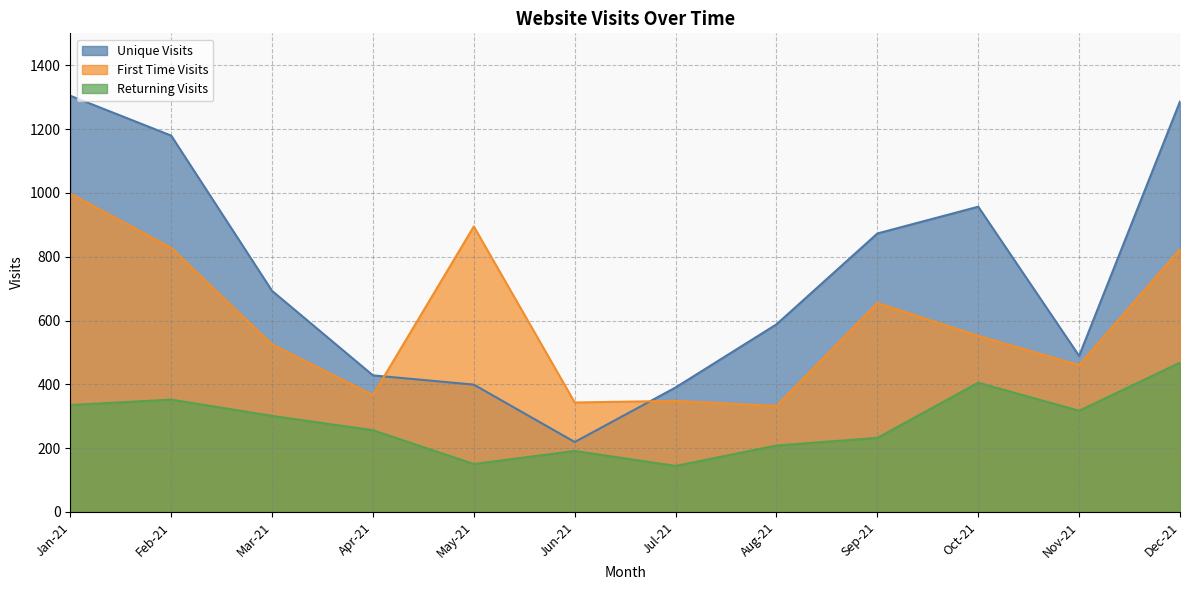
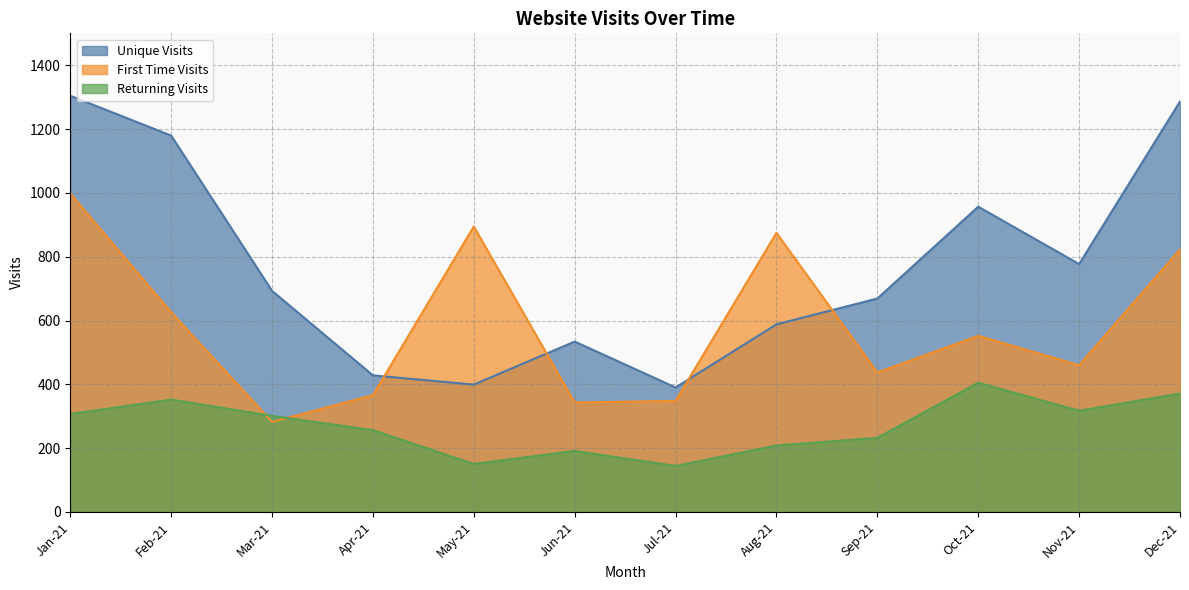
  {
    "Unique Visits": {
      "Jan-21": 1310,
      "Feb-21": 1180,
      "Mar-21": 690,
      "Apr-21": 430,
      "May-21": 400,
-     "Jun-21": 220,
+     "Jun-21": 530,
      "Jul-21": 390,
      "Aug-21": 590,
-     "Sep-21": 870,
+     "Sep-21": 670,
      "Oct-21": 960,
-     "Nov-21": 490,
+     "Nov-21": 780,
      "Dec-21": 1290
    },
    "First Time Visits": {
      "Jan-21": 1000,
-     "Feb-21": 830,
-     "Mar-21": 530,
+     "Feb-21": 630,
+     "Mar-21": 280,
      "Apr-21": 370,
      "May-21": 900,
      "Jun-21": 340,
      "Jul-21": 350,
-     "Aug-21": 330,
-     "Sep-21": 660,
+     "Aug-21": 880,
+     "Sep-21": 440,
      "Oct-21": 550,
      "Nov-21": 460,
      "Dec-21": 820
    },
    "Returning Visits": {
-     "Jan-21": 340,
+     "Jan-21": 310,
      "Feb-21": 350,
      "Mar-21": 300,
      "Apr-21": 260,
      "May-21": 150,
      "Jun-21": 190,
      "Jul-21": 140,
      "Aug-21": 210,
      "Sep-21": 230,
      "Oct-21": 410,
      "Nov-21": 320,
-     "Dec-21": 470
+     "Dec-21": 370
    }
  }
